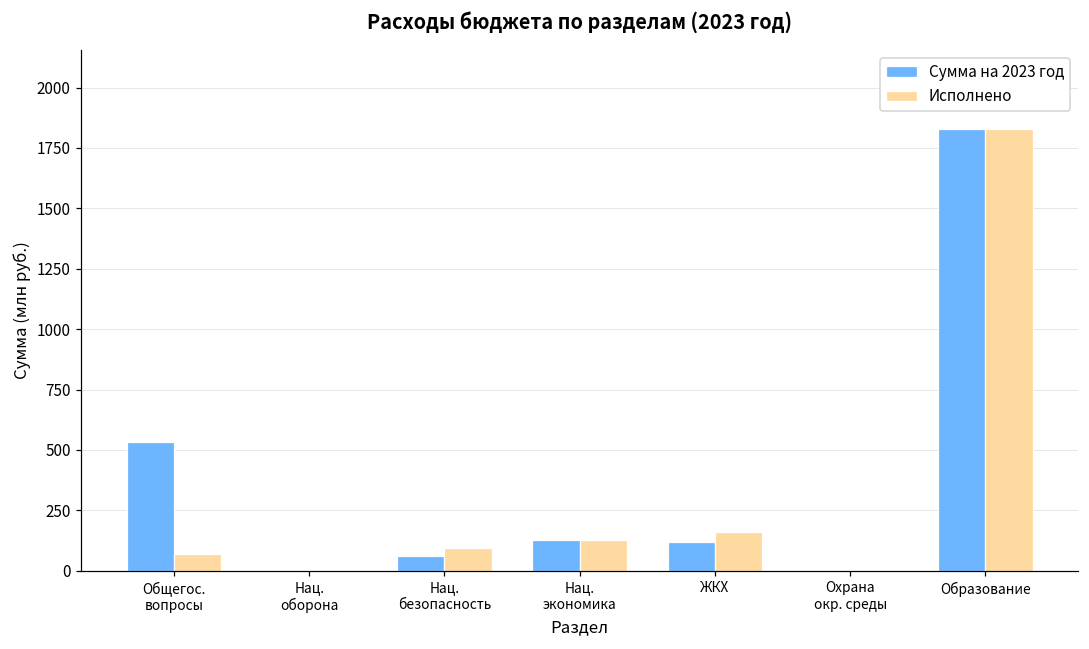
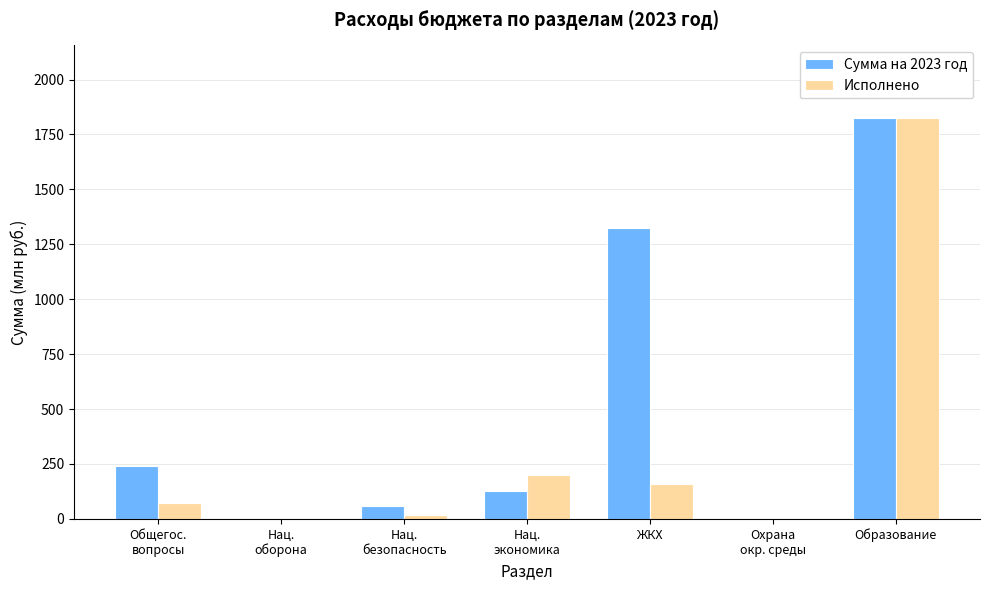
  {
    "Сумма на 2023 год": {
-     "Общегос. вопросы": 530,
+     "Общегос. вопросы": 240,
      "Нац. безопасность": 60,
      "Нац. экономика": 130,
-     "ЖКХ": 120,
+     "ЖКХ": 1320,
      "Образование": 1830
    },
    "Исполнено": {
      "Общегос. вопросы": 70,
-     "Нац. безопасность": 90,
-     "Нац. экономика": 130,
+     "Нац. безопасность": 20,
+     "Нац. экономика": 200,
      "ЖКХ": 160,
      "Образование": 1830
    }
  }
